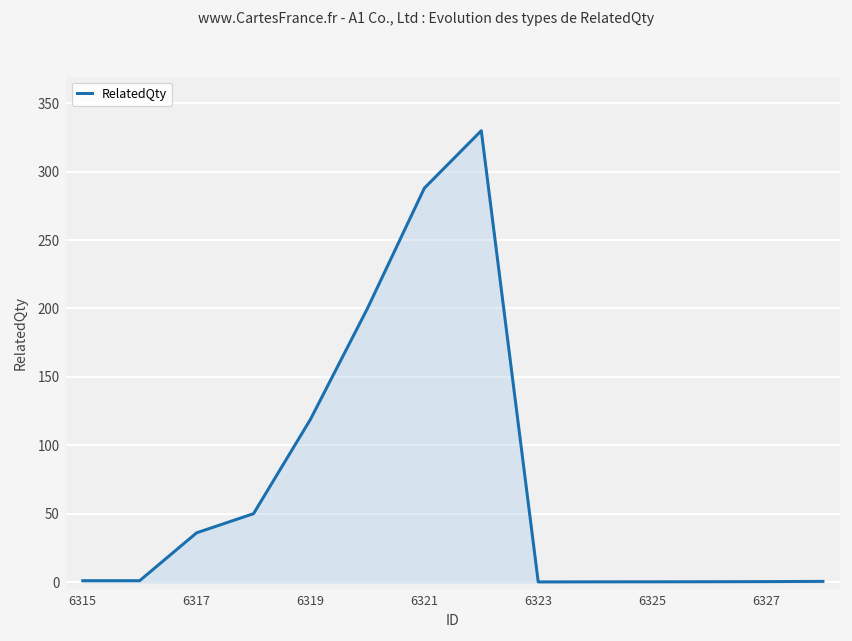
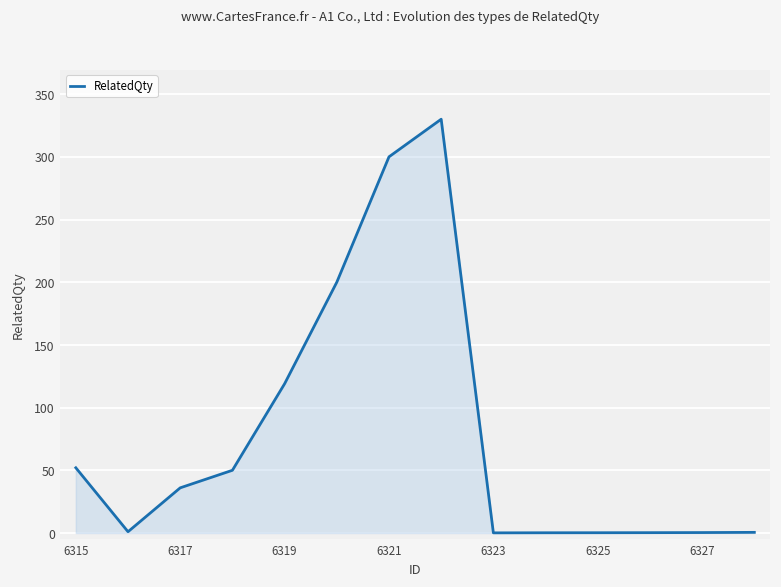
  {
-   "6315": 1,
+   "6315": 52,
    "6317": 36,
    "6319": 119,
-   "6321": 288,
+   "6321": 300,
    "6323": 0,
    "6325": 0,
    "6327": 0
  }
